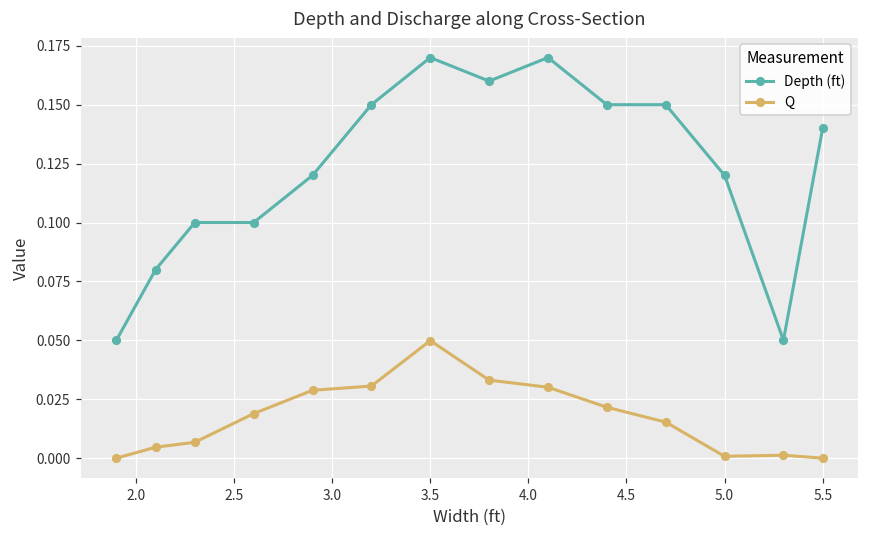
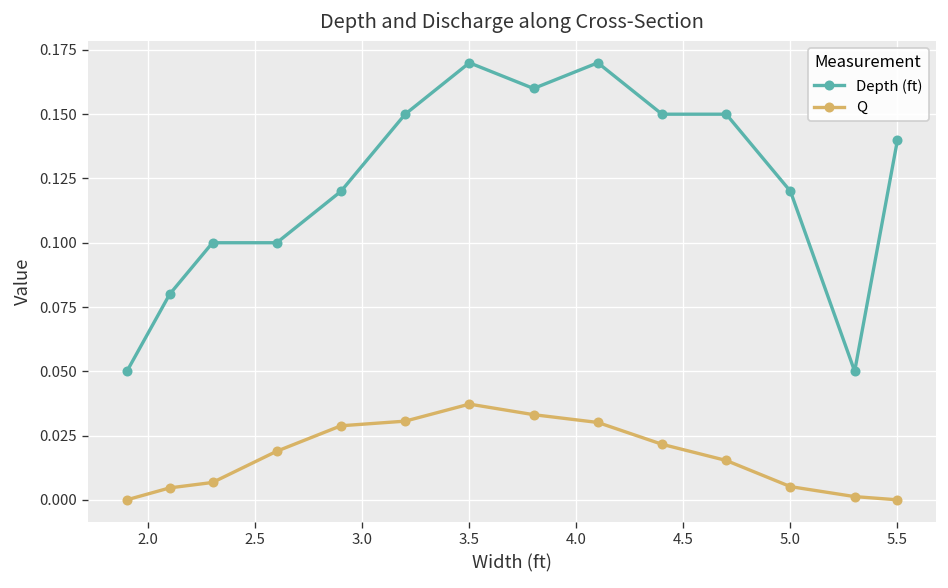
  {
    "Depth (ft)": {
      "3.5": 0.170,
      "5.0": 0.120,
      "5.5": 0.140
    },
    "Q": {
-     "3.5": 0.050,
-     "5.0": 0.001,
+     "3.5": 0.037,
+     "5.0": 0.005,
      "5.5": 0.000
    }
  }
